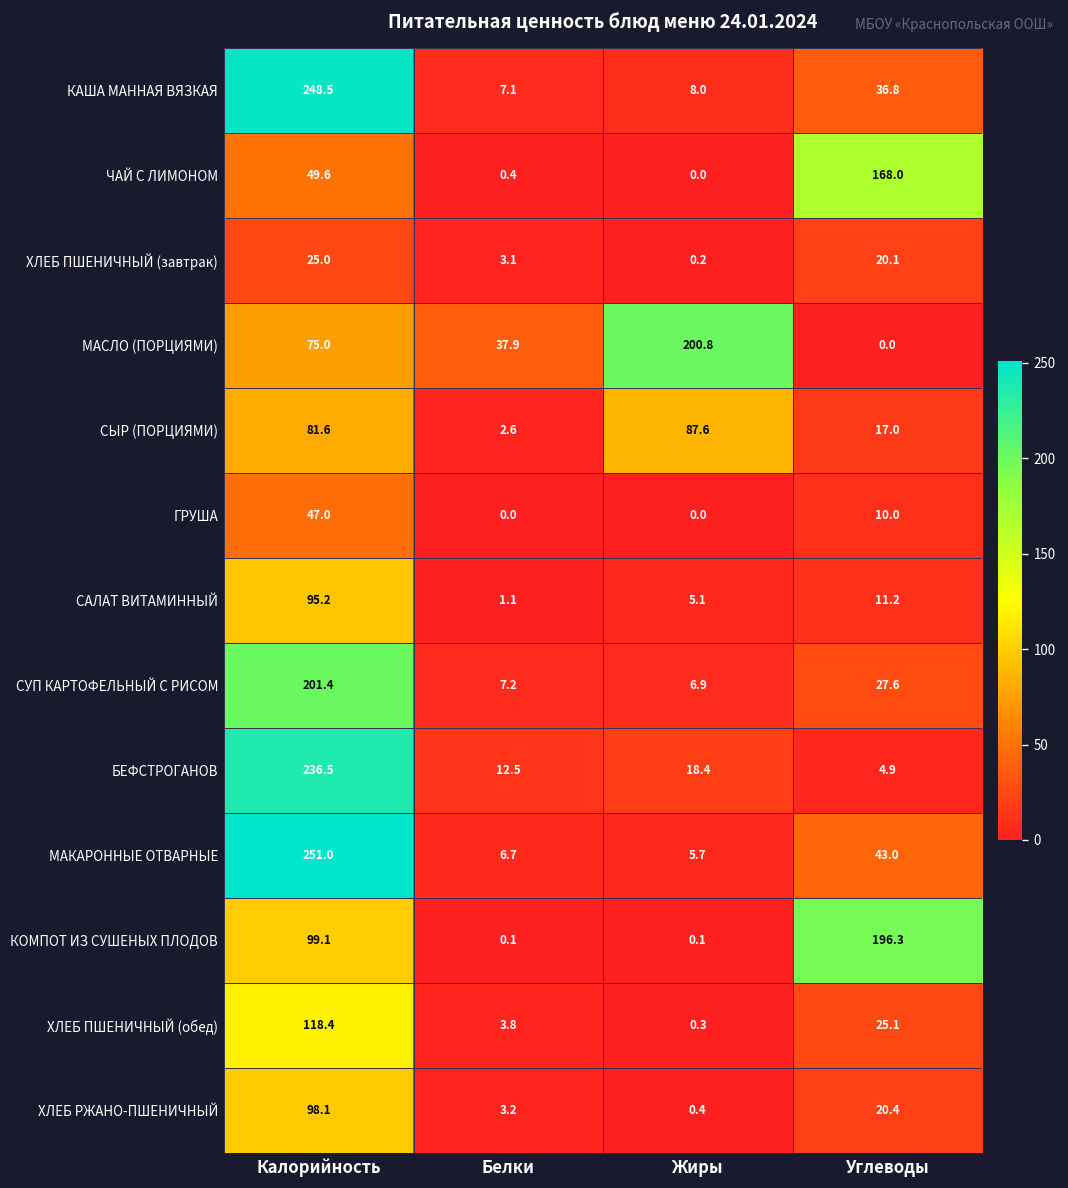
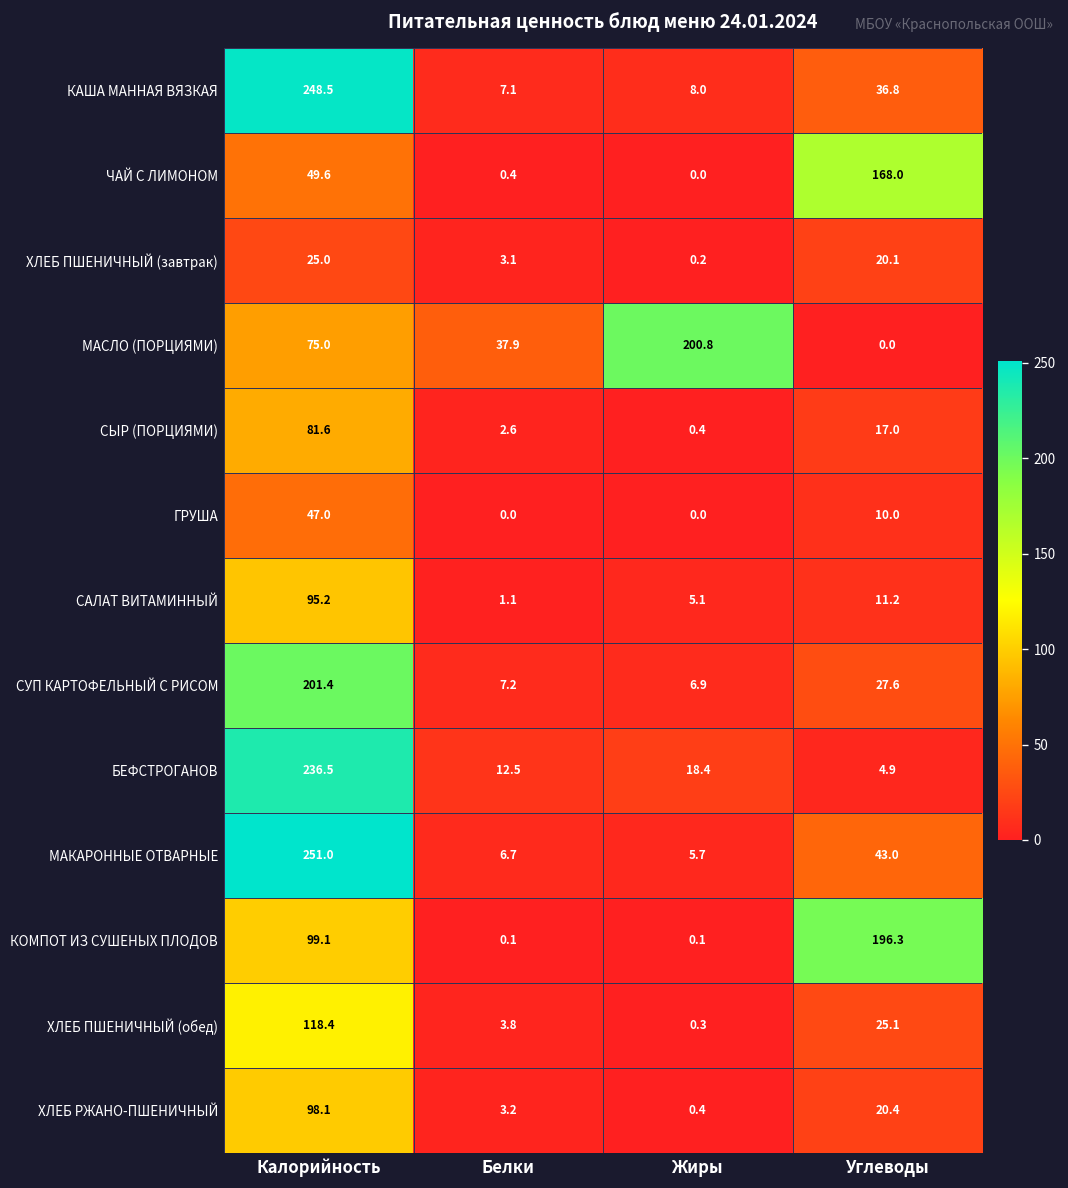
  {
    "КАША МАННАЯ ВЯЗКАЯ": {
      "Калорийность": 248.5,
      "Белки": 7.1,
      "Жиры": 8.0,
      "Углеводы": 36.8
    },
    "ЧАЙ С ЛИМОНОМ": {
      "Калорийность": 49.6,
      "Белки": 0.4,
      "Жиры": 0.0,
      "Углеводы": 168.0
    },
    "ХЛЕБ ПШЕНИЧНЫЙ (завтрак)": {
      "Калорийность": 25.0,
      "Белки": 3.1,
      "Жиры": 0.2,
      "Углеводы": 20.1
    },
    "МАСЛО (ПОРЦИЯМИ)": {
      "Калорийность": 75.0,
      "Белки": 37.9,
      "Жиры": 200.8,
      "Углеводы": 0.0
    },
    "СЫР (ПОРЦИЯМИ)": {
      "Калорийность": 81.6,
      "Белки": 2.6,
-     "Жиры": 87.6,
+     "Жиры": 0.4,
      "Углеводы": 17.0
    },
    "ГРУША": {
      "Калорийность": 47.0,
      "Белки": 0.0,
      "Жиры": 0.0,
      "Углеводы": 10.0
    },
    "САЛАТ ВИТАМИННЫЙ": {
      "Калорийность": 95.2,
      "Белки": 1.1,
      "Жиры": 5.1,
      "Углеводы": 11.2
    },
    "СУП КАРТОФЕЛЬНЫЙ С РИСОМ": {
      "Калорийность": 201.4,
      "Белки": 7.2,
      "Жиры": 6.9,
      "Углеводы": 27.6
    },
    "БЕФСТРОГАНОВ": {
      "Калорийность": 236.5,
      "Белки": 12.5,
      "Жиры": 18.4,
      "Углеводы": 4.9
    },
    "МАКАРОННЫЕ ОТВАРНЫЕ": {
      "Калорийность": 251.0,
      "Белки": 6.7,
      "Жиры": 5.7,
      "Углеводы": 43.0
    },
    "КОМПОТ ИЗ СУШЕНЫХ ПЛОДОВ": {
      "Калорийность": 99.1,
      "Белки": 0.1,
      "Жиры": 0.1,
      "Углеводы": 196.3
    },
    "ХЛЕБ ПШЕНИЧНЫЙ (обед)": {
      "Калорийность": 118.4,
      "Белки": 3.8,
      "Жиры": 0.3,
      "Углеводы": 25.1
    },
    "ХЛЕБ РЖАНО-ПШЕНИЧНЫЙ": {
      "Калорийность": 98.1,
      "Белки": 3.2,
      "Жиры": 0.4,
      "Углеводы": 20.4
    }
  }
